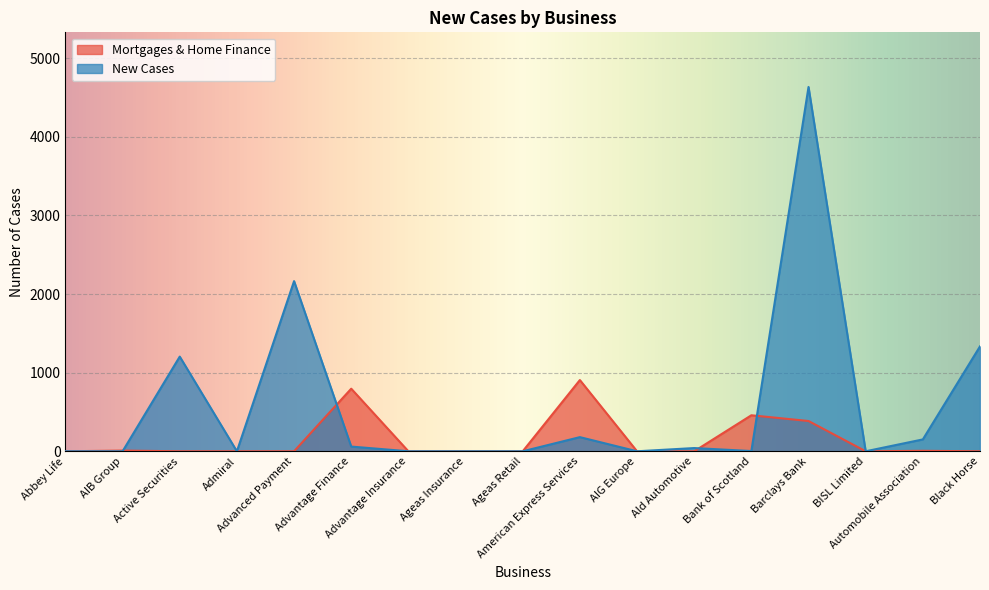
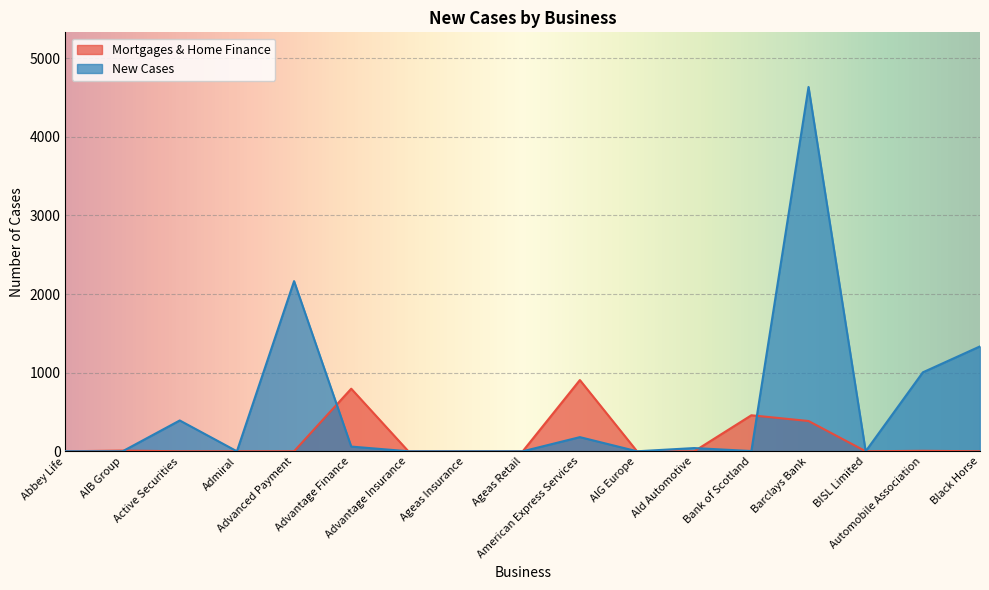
  {
    "Mortgages & Home Finance": {
      "Active Securities": 0,
      "Advanced Payment": 0,
      "Advantage Finance": 800,
      "American Express Services": 900,
      "Ald Automotive": 0,
      "Bank of Scotland": 500,
      "Barclays Bank": 400,
      "Automobile Association": 0,
      "Black Horse": 0
    },
    "New Cases": {
-     "Active Securities": 1200,
+     "Active Securities": 400,
      "Advanced Payment": 2200,
      "Advantage Finance": 100,
      "American Express Services": 200,
      "Ald Automotive": 0,
      "Bank of Scotland": 0,
      "Barclays Bank": 4600,
-     "Automobile Association": 200,
+     "Automobile Association": 1000,
      "Black Horse": 1300
    }
  }
